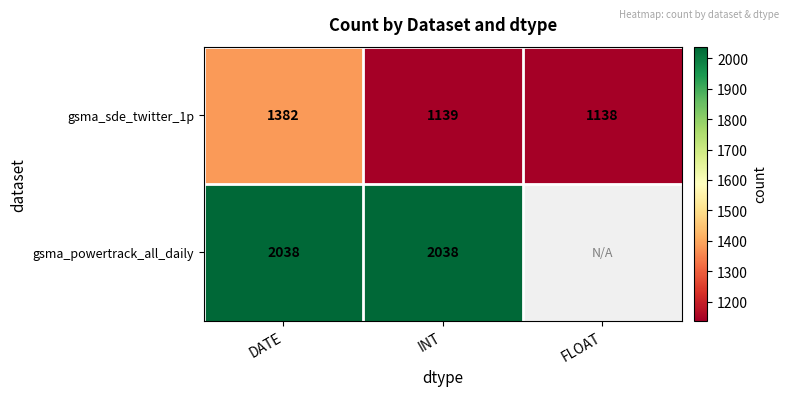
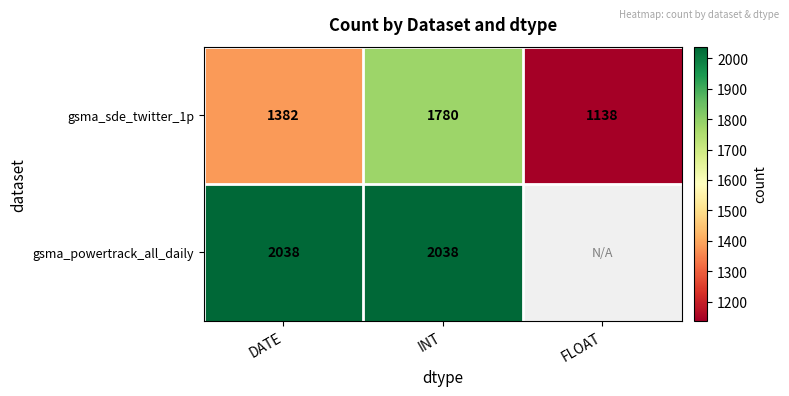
  {
    "gsma_sde_twitter_1p": {
      "DATE": 1382,
-     "INT": 1139,
+     "INT": 1780,
      "FLOAT": 1138
    },
    "gsma_powertrack_all_daily": {
      "DATE": 2038,
      "INT": 2038
    }
  }
